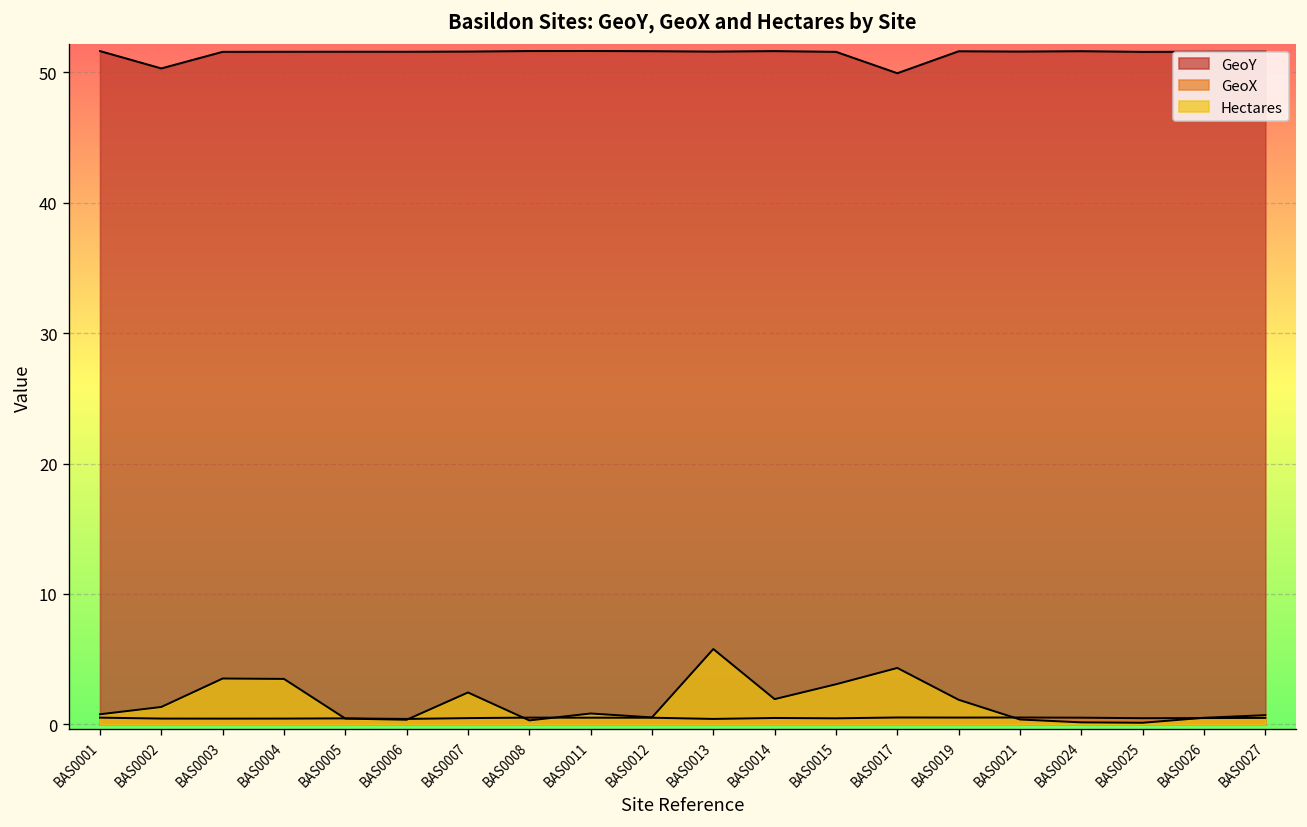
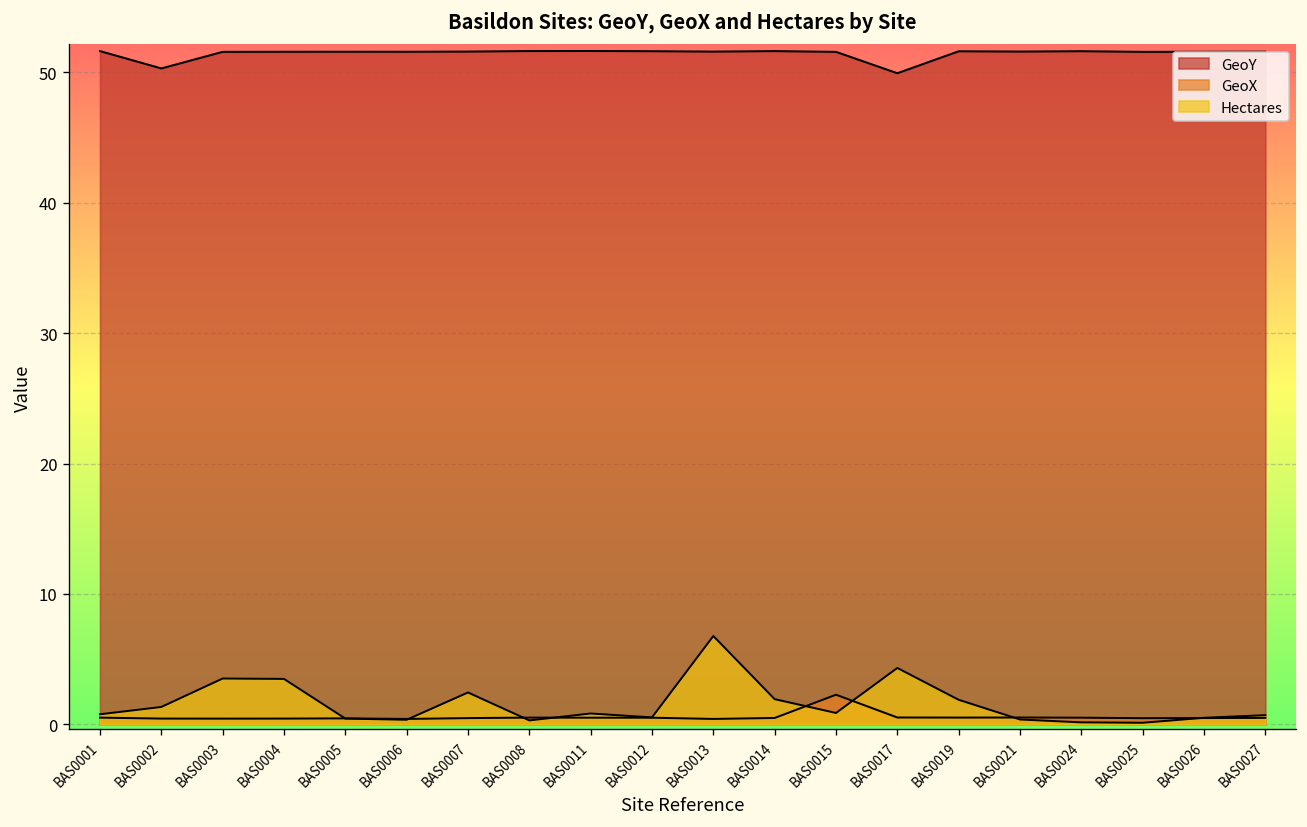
  {
    "GeoY": {
      "BAS0001": 51.6,
      "BAS0002": 50.3,
      "BAS0003": 51.6,
      "BAS0004": 51.6,
      "BAS0005": 51.6,
      "BAS0006": 51.6,
      "BAS0007": 51.6,
      "BAS0008": 51.6,
      "BAS0011": 51.6,
      "BAS0012": 51.6,
      "BAS0013": 51.6,
      "BAS0014": 51.6,
      "BAS0015": 51.6,
      "BAS0017": 49.9,
      "BAS0019": 51.6,
      "BAS0021": 51.6,
      "BAS0024": 51.6,
      "BAS0025": 51.6,
      "BAS0026": 51.6,
      "BAS0027": 51.6
    },
    "GeoX": {
      "BAS0001": 0.5,
      "BAS0002": 0.5,
      "BAS0003": 0.4,
      "BAS0004": 0.4,
      "BAS0007": 0.5,
      "BAS0011": 0.5,
      "BAS0013": 0.4,
      "BAS0014": 0.5,
-     "BAS0015": 0.5,
+     "BAS0015": 2.3,
      "BAS0017": 0.5,
      "BAS0019": 0.5,
      "BAS0024": 0.5,
      "BAS0025": 0.5
    },
    "Hectares": {
      "BAS0001": 0.8,
      "BAS0002": 1.3,
      "BAS0003": 3.5,
      "BAS0004": 3.5,
      "BAS0007": 2.5,
      "BAS0011": 0.8,
-     "BAS0013": 5.8,
+     "BAS0013": 6.8,
      "BAS0014": 1.9,
-     "BAS0015": 3.1,
+     "BAS0015": 0.9,
      "BAS0017": 4.3,
      "BAS0019": 1.9,
      "BAS0024": 0.2,
      "BAS0025": 0.1
    }
  }
